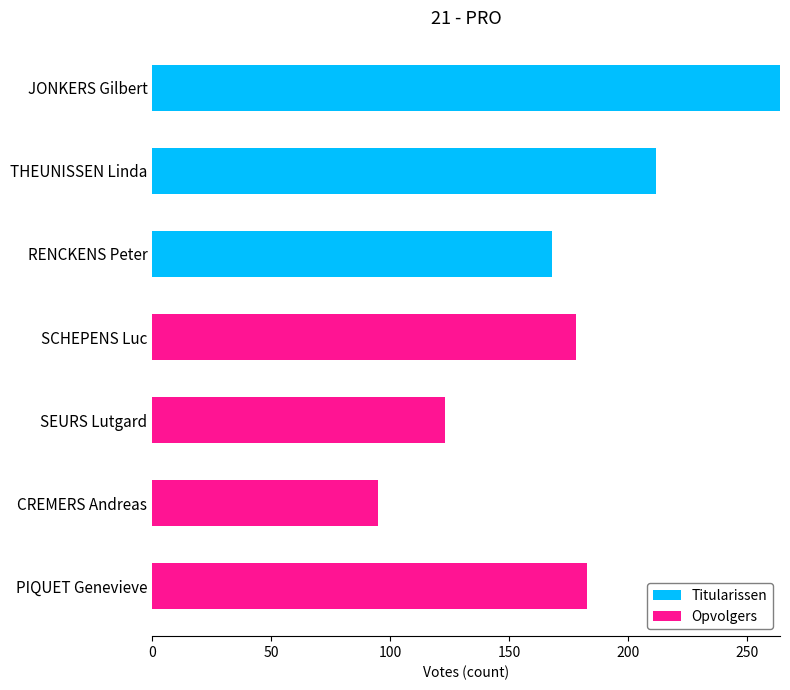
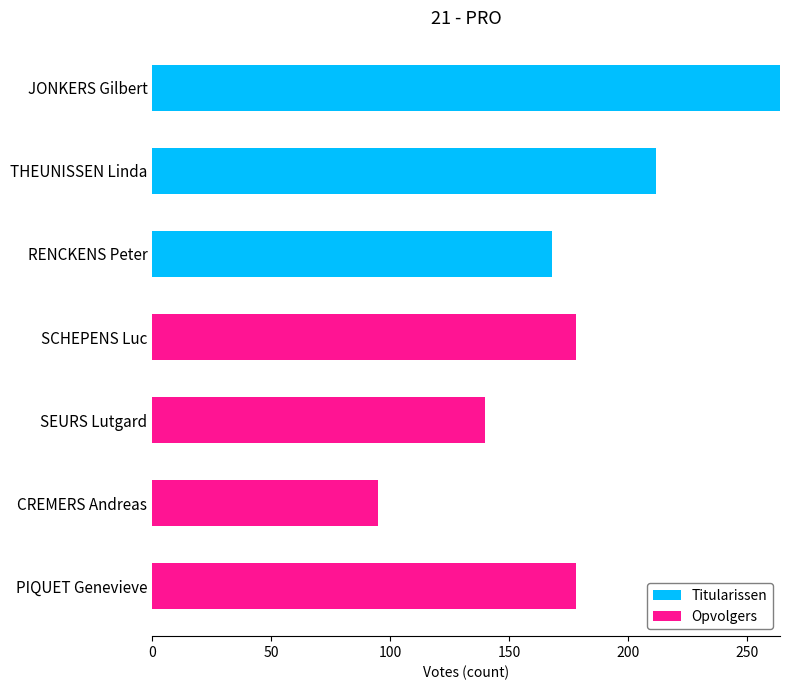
  {
    "Titularissen": {
      "JONKERS Gilbert": 264,
      "THEUNISSEN Linda": 212,
      "RENCKENS Peter": 168,
      "SCHEPENS Luc": 0,
      "SEURS Lutgard": 0,
      "CREMERS Andreas": 0,
      "PIQUET Genevieve": 0
    },
    "Opvolgers": {
-     "SEURS Lutgard": 123,
-     "PIQUET Genevieve": 183
+     "SEURS Lutgard": 140,
+     "PIQUET Genevieve": 178
    }
  }
